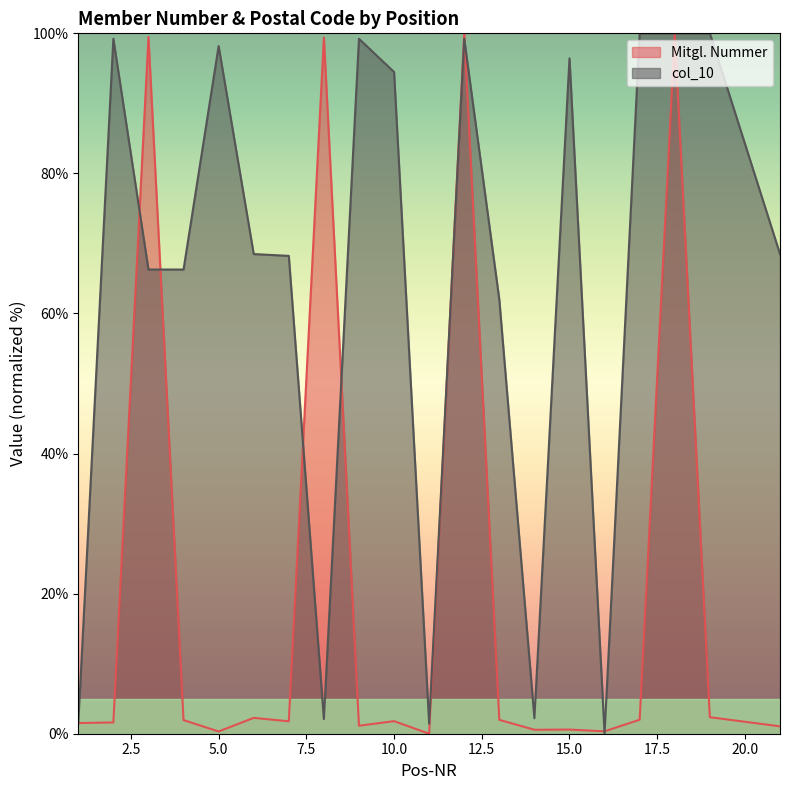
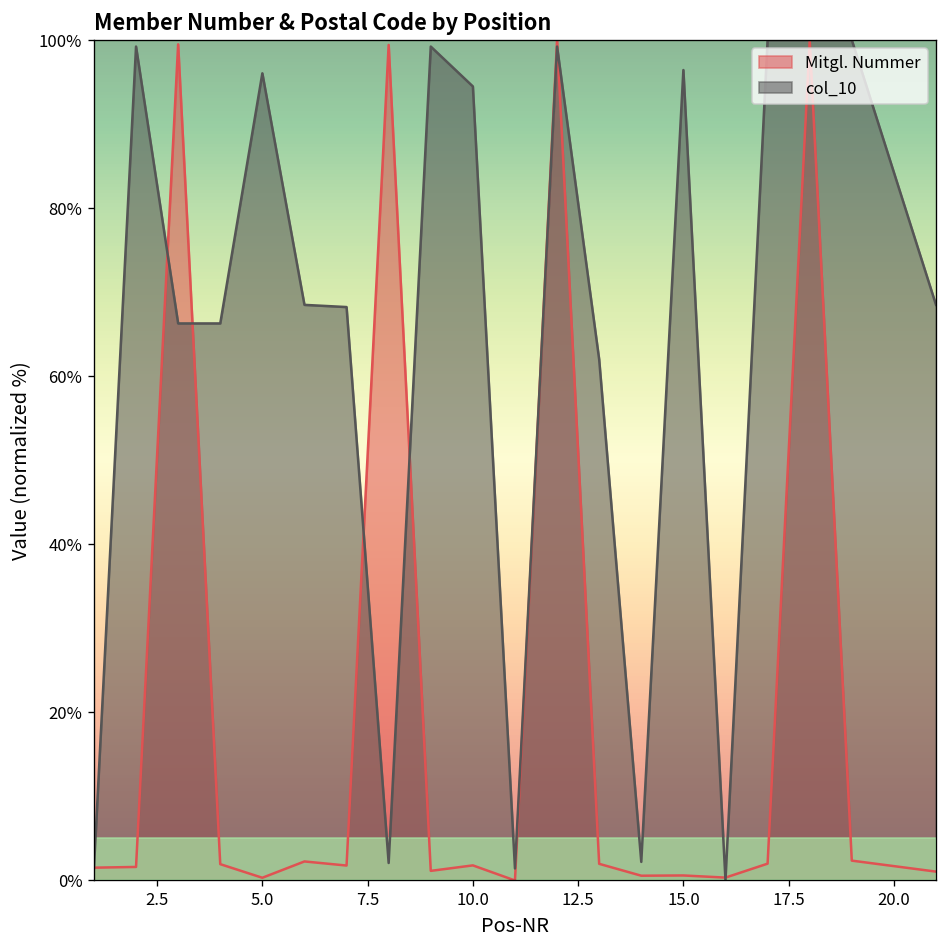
  {
    "col_10": {
-     "5.0": "98%",
+     "5.0": "96%",
      "10.0": "94%",
      "15.0": "96%"
    }
  }
